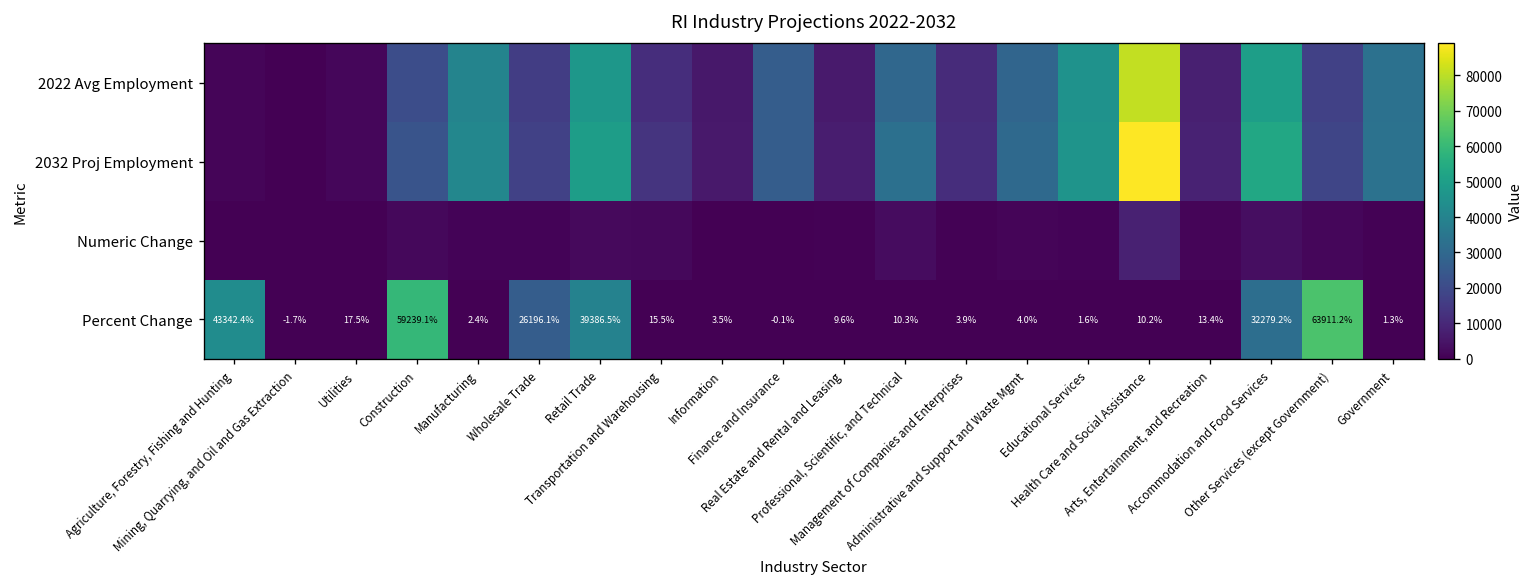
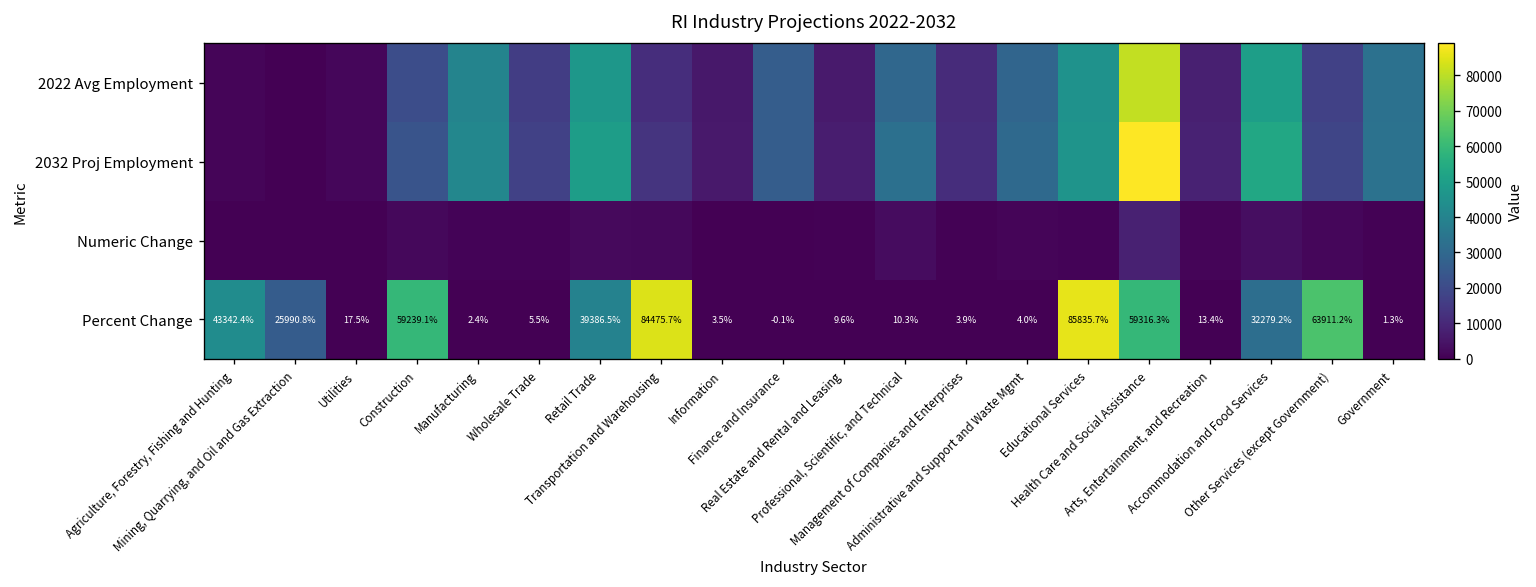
  {
    "Percent Change": {
      "Agriculture, Forestry, Fishing and Hunting": "43342.4%",
-     "Mining, Quarrying, and Oil and Gas Extraction": "-1.7%",
+     "Mining, Quarrying, and Oil and Gas Extraction": "25990.8%",
      "Utilities": "17.5%",
      "Construction": "59239.1%",
      "Manufacturing": "2.4%",
-     "Wholesale Trade": "26196.1%",
+     "Wholesale Trade": "5.5%",
      "Retail Trade": "39386.5%",
-     "Transportation and Warehousing": "15.5%",
+     "Transportation and Warehousing": "84475.7%",
      "Information": "3.5%",
      "Finance and Insurance": "-0.1%",
      "Real Estate and Rental and Leasing": "9.6%",
      "Professional, Scientific, and Technical": "10.3%",
      "Management of Companies and Enterprises": "3.9%",
      "Administrative and Support and Waste Mgmt": "4.0%",
-     "Educational Services": "1.6%",
-     "Health Care and Social Assistance": "10.2%",
+     "Educational Services": "85835.7%",
+     "Health Care and Social Assistance": "59316.3%",
      "Arts, Entertainment, and Recreation": "13.4%",
      "Accommodation and Food Services": "32279.2%",
      "Other Services (except Government)": "63911.2%",
      "Government": "1.3%"
    }
  }
